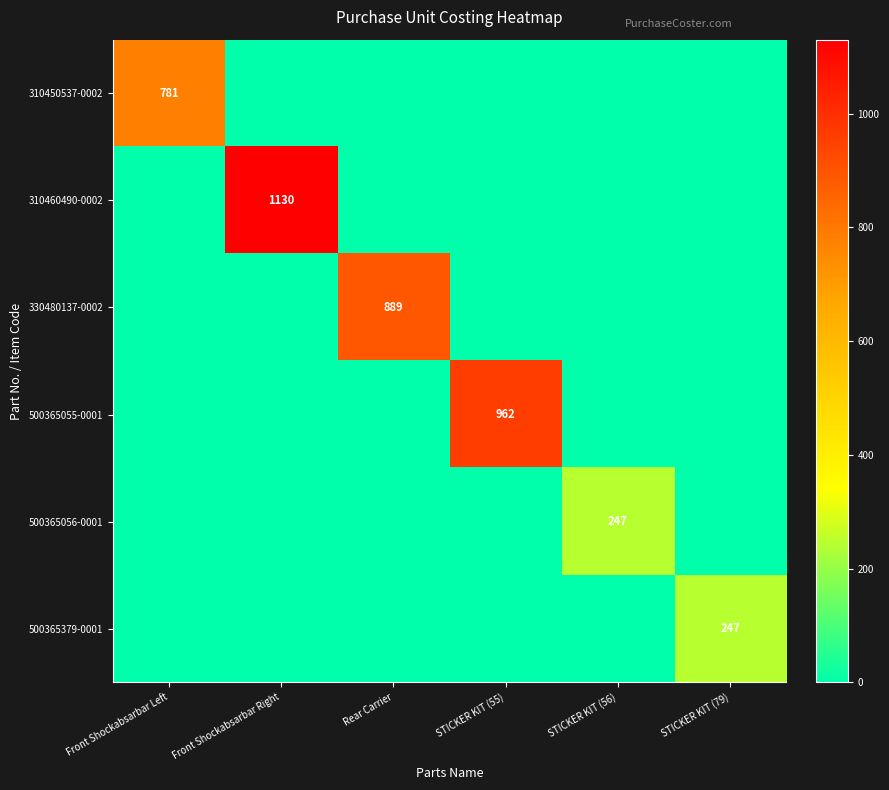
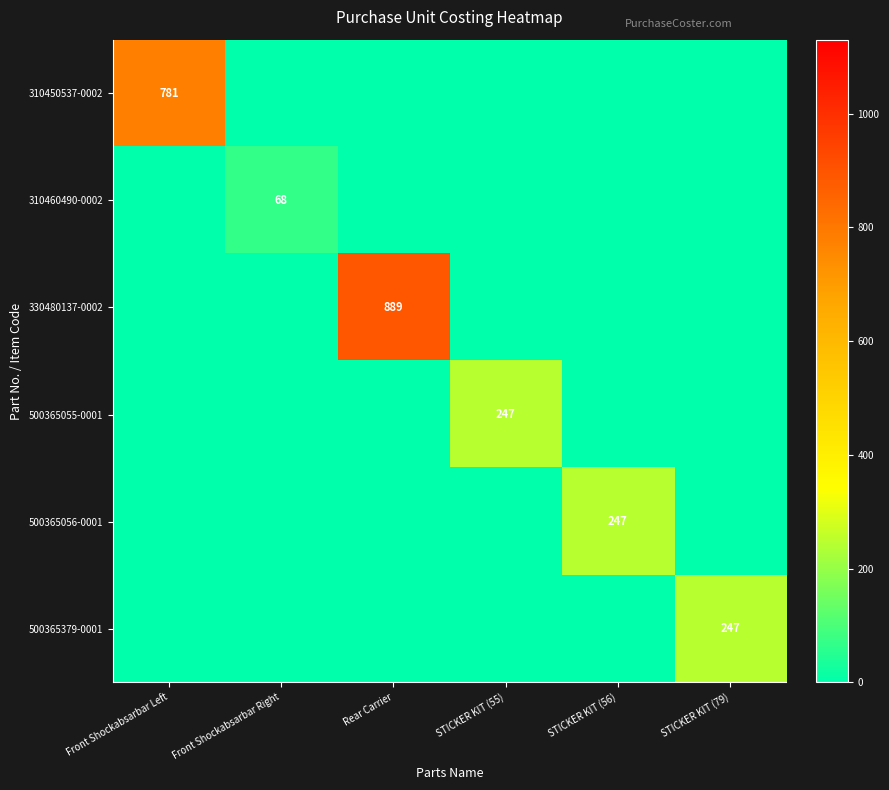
  {
    "310450537-0002": {
      "Front Shockabsarbar Left": 781
    },
    "310460490-0002": {
-     "Front Shockabsarbar Right": 1130
+     "Front Shockabsarbar Right": 68
    },
    "330480137-0002": {
      "Rear Carrier": 889
    },
    "500365055-0001": {
-     "STICKER KIT (55)": 962
+     "STICKER KIT (55)": 247
    },
    "500365056-0001": {
      "STICKER KIT (56)": 247
    },
    "500365379-0001": {
      "STICKER KIT (79)": 247
    }
  }
